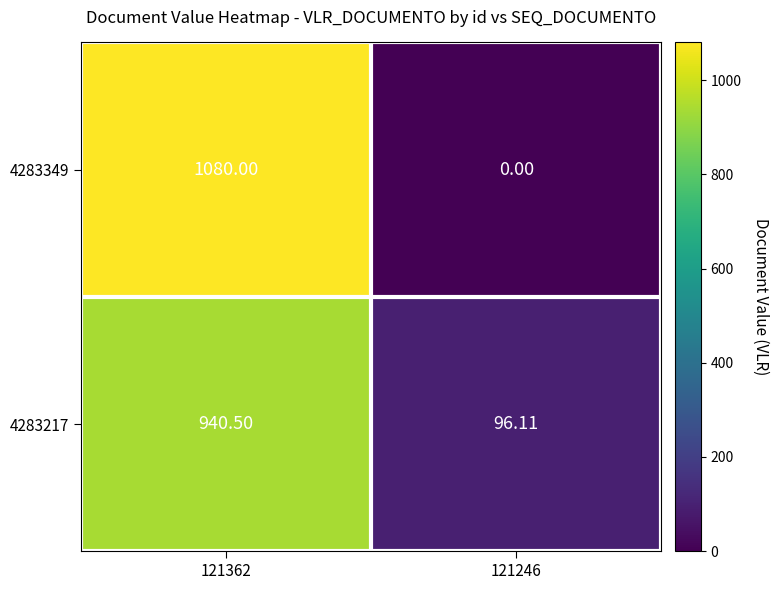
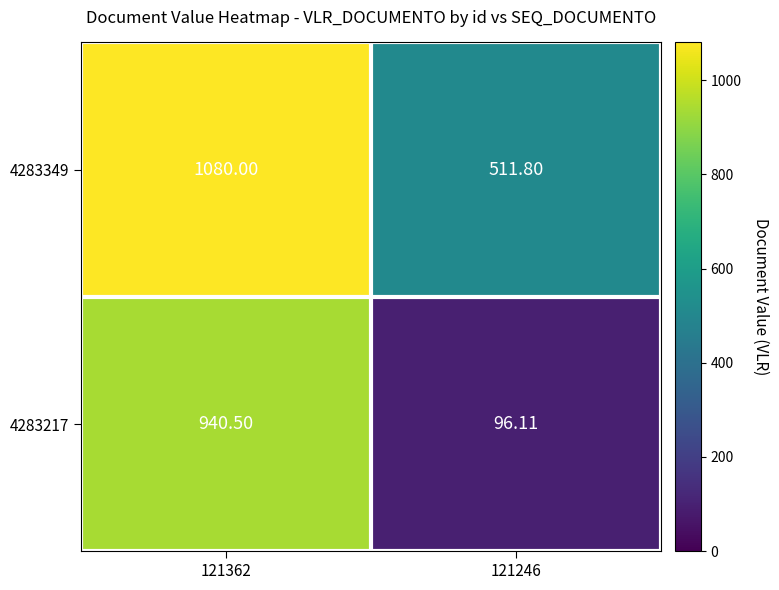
  {
    "4283349": {
      "121362": 1080.00,
-     "121246": 0.00
+     "121246": 511.80
    },
    "4283217": {
      "121362": 940.50,
      "121246": 96.11
    }
  }
